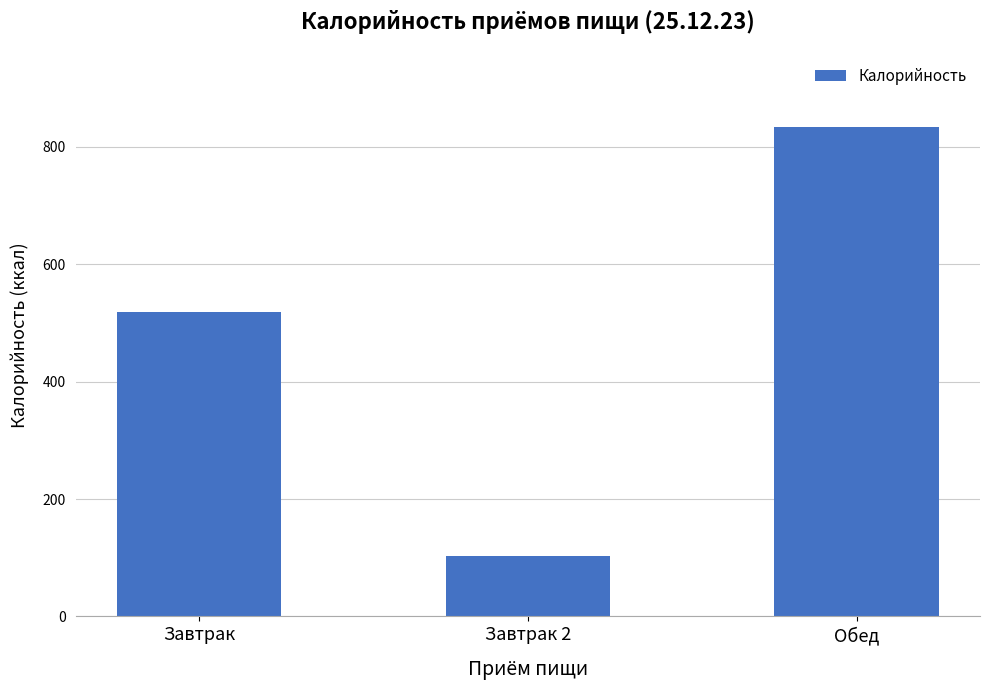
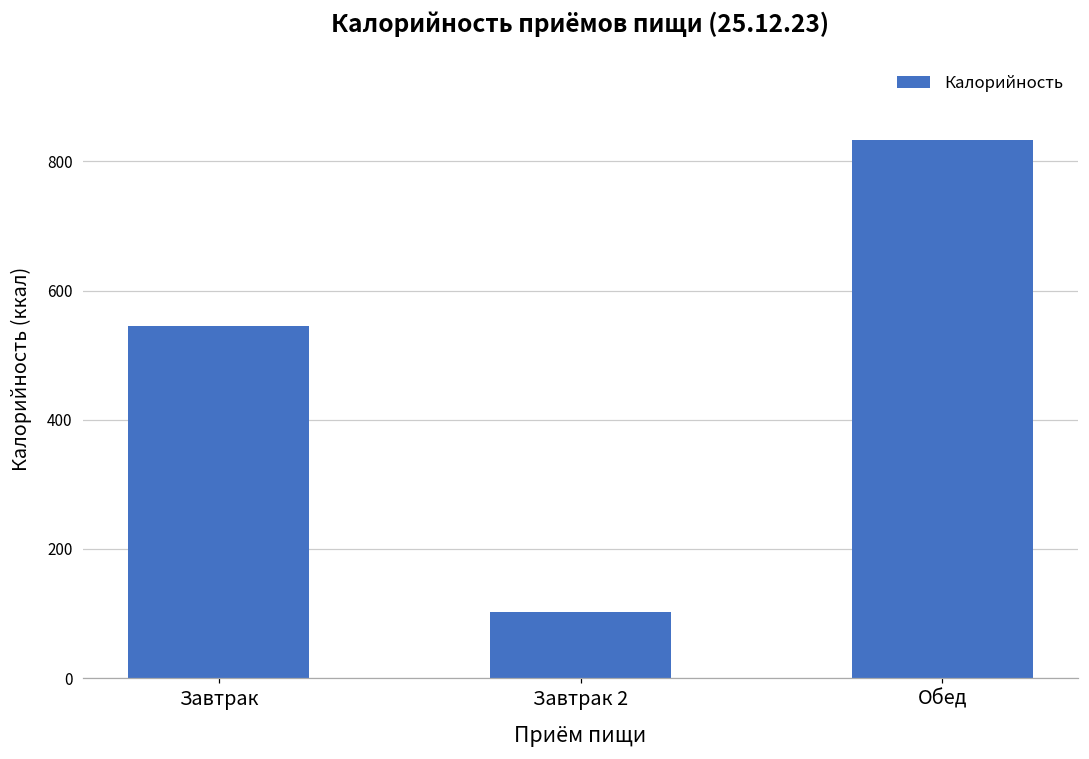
  {
-   "Завтрак": 520,
+   "Завтрак": 550,
    "Завтрак 2": 100,
    "Обед": 830
  }
